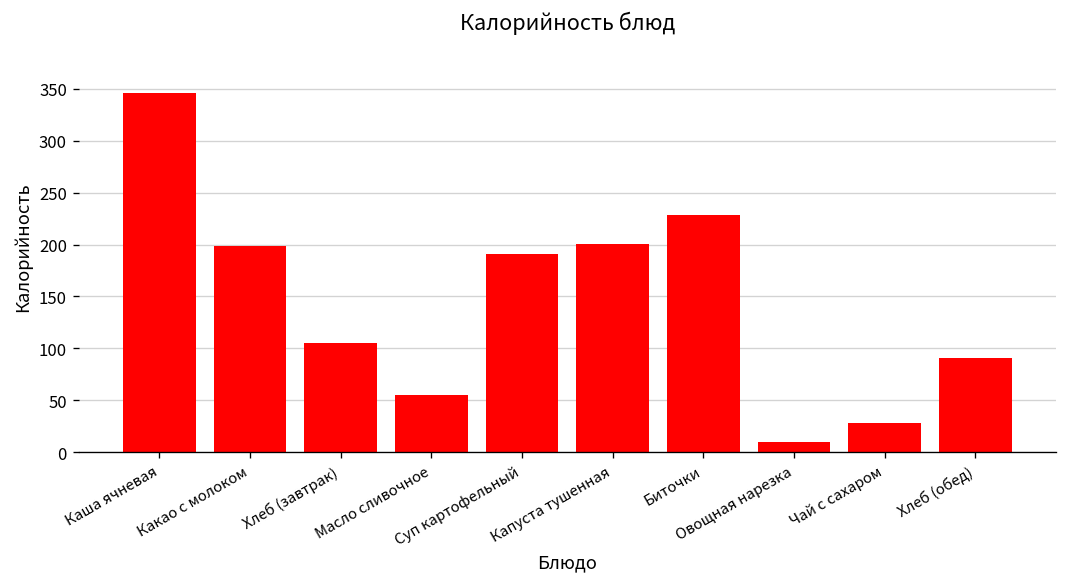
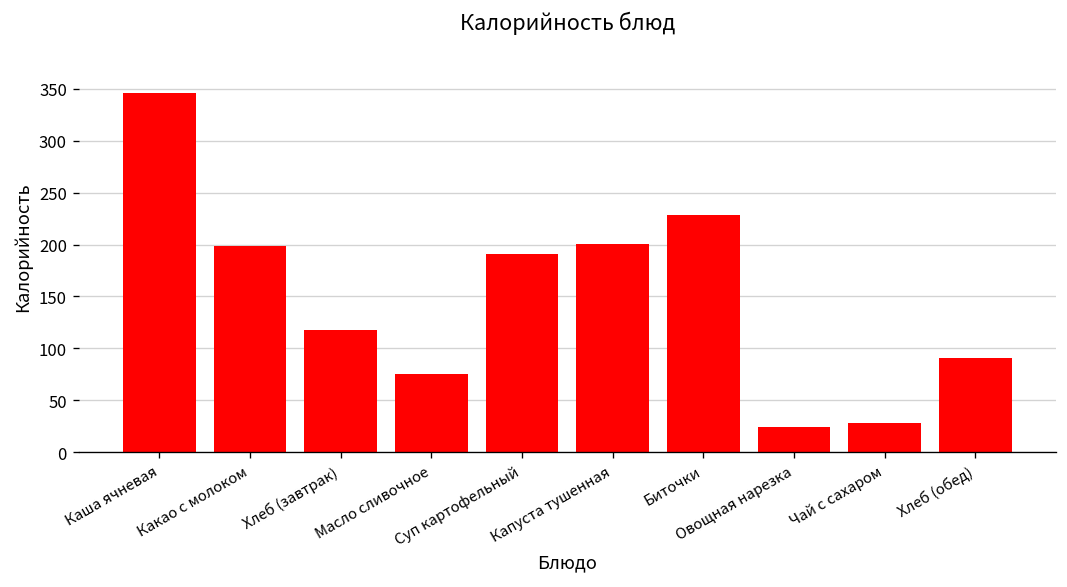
  {
    "Каша ячневая": 350,
    "Какао с молоком": 200,
-   "Хлеб (завтрак)": 110,
-   "Масло сливочное": 60,
+   "Хлеб (завтрак)": 120,
+   "Масло сливочное": 80,
    "Суп картофельный": 190,
    "Капуста тушенная": 200,
    "Биточки": 230,
-   "Овощная нарезка": 10,
+   "Овощная нарезка": 20,
    "Чай с сахаром": 30,
    "Хлеб (обед)": 90
  }
